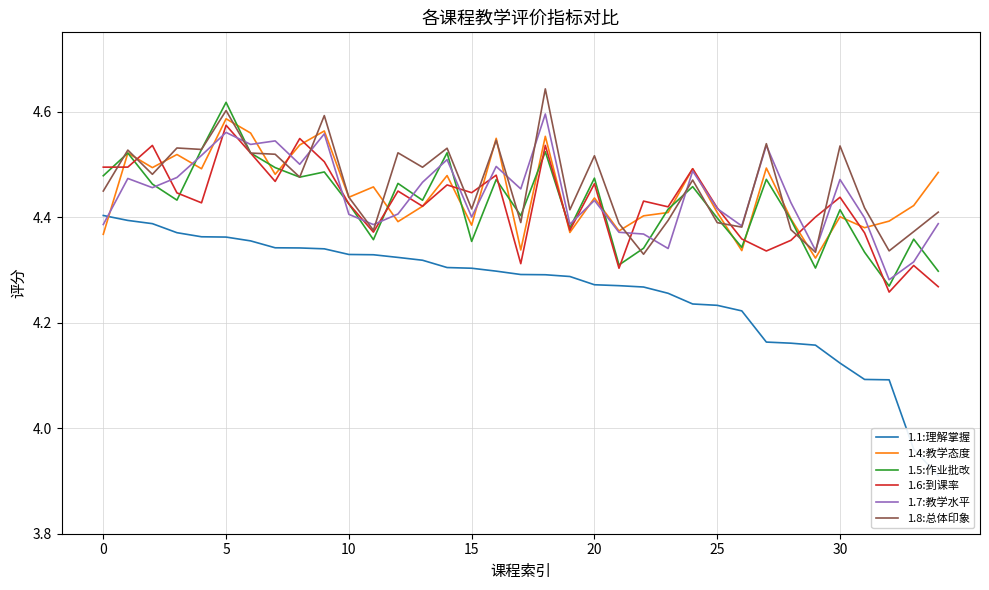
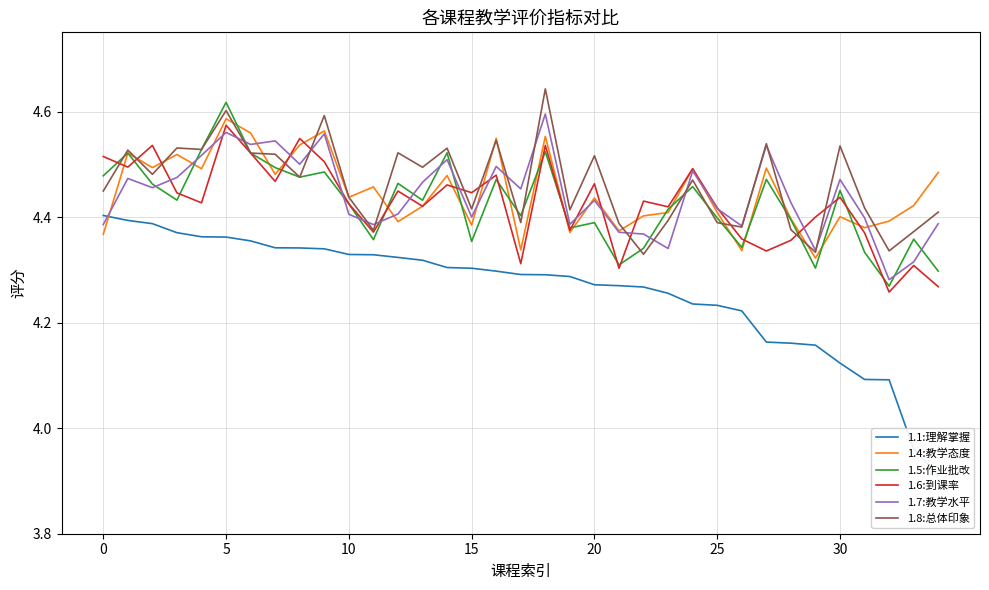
  {
    "1.1:理解掌握": {
      "0": 4.40,
      "5": 4.36,
      "10": 4.33,
      "15": 4.30,
      "20": 4.27,
      "25": 4.23,
      "30": 4.12
    },
    "1.4:教学态度": {
      "0": 4.37,
      "5": 4.59,
      "15": 4.38,
      "25": 4.41,
      "30": 4.40
    },
    "1.5:作业批改": {
      "0": 4.48,
      "5": 4.62,
      "15": 4.35,
-     "20": 4.47,
+     "20": 4.39,
      "25": 4.40,
-     "30": 4.41
+     "30": 4.45
    },
    "1.6:到课率": {
-     "0": 4.49,
+     "0": 4.51,
      "5": 4.57,
      "15": 4.45,
      "20": 4.46,
      "30": 4.44
    },
    "1.7:教学水平": {
      "0": 4.39,
      "5": 4.56,
      "10": 4.41,
      "15": 4.40,
      "30": 4.47
    },
    "1.8:总体印象": {
      "0": 4.45,
      "5": 4.60,
      "15": 4.42,
      "20": 4.52,
      "25": 4.39,
      "30": 4.53
    }
  }
